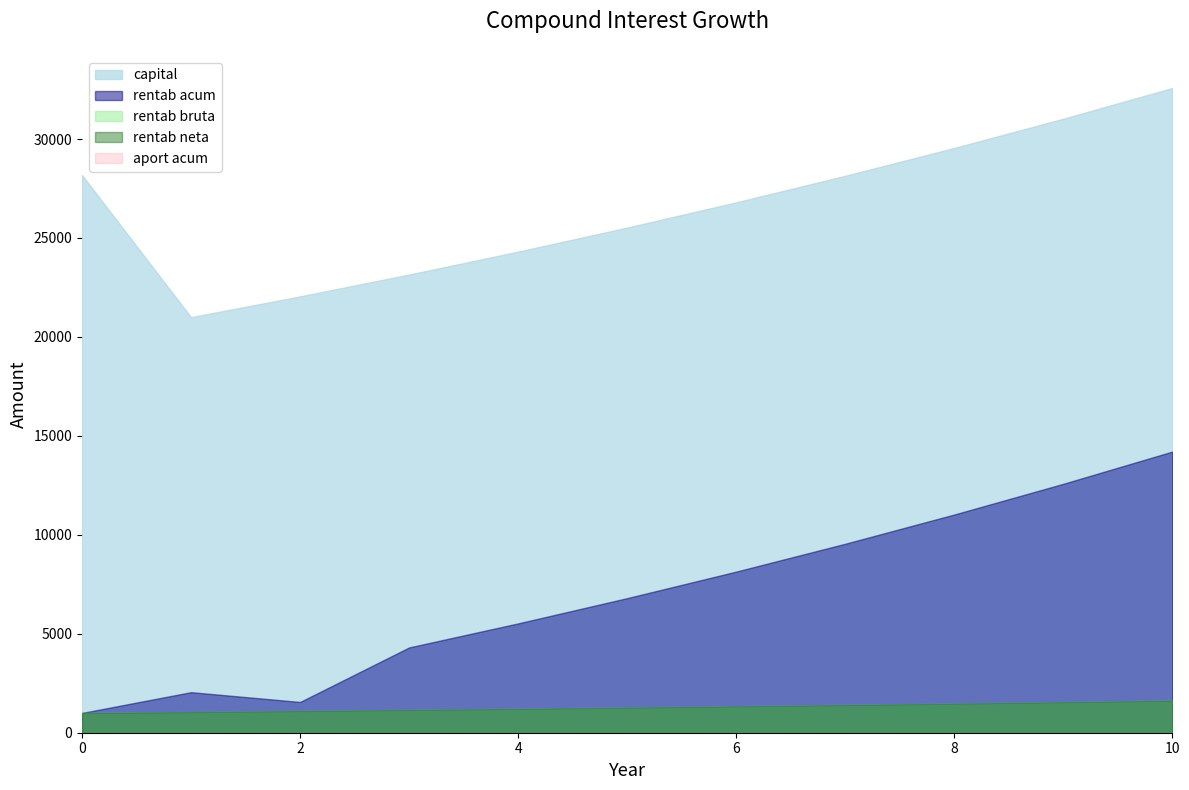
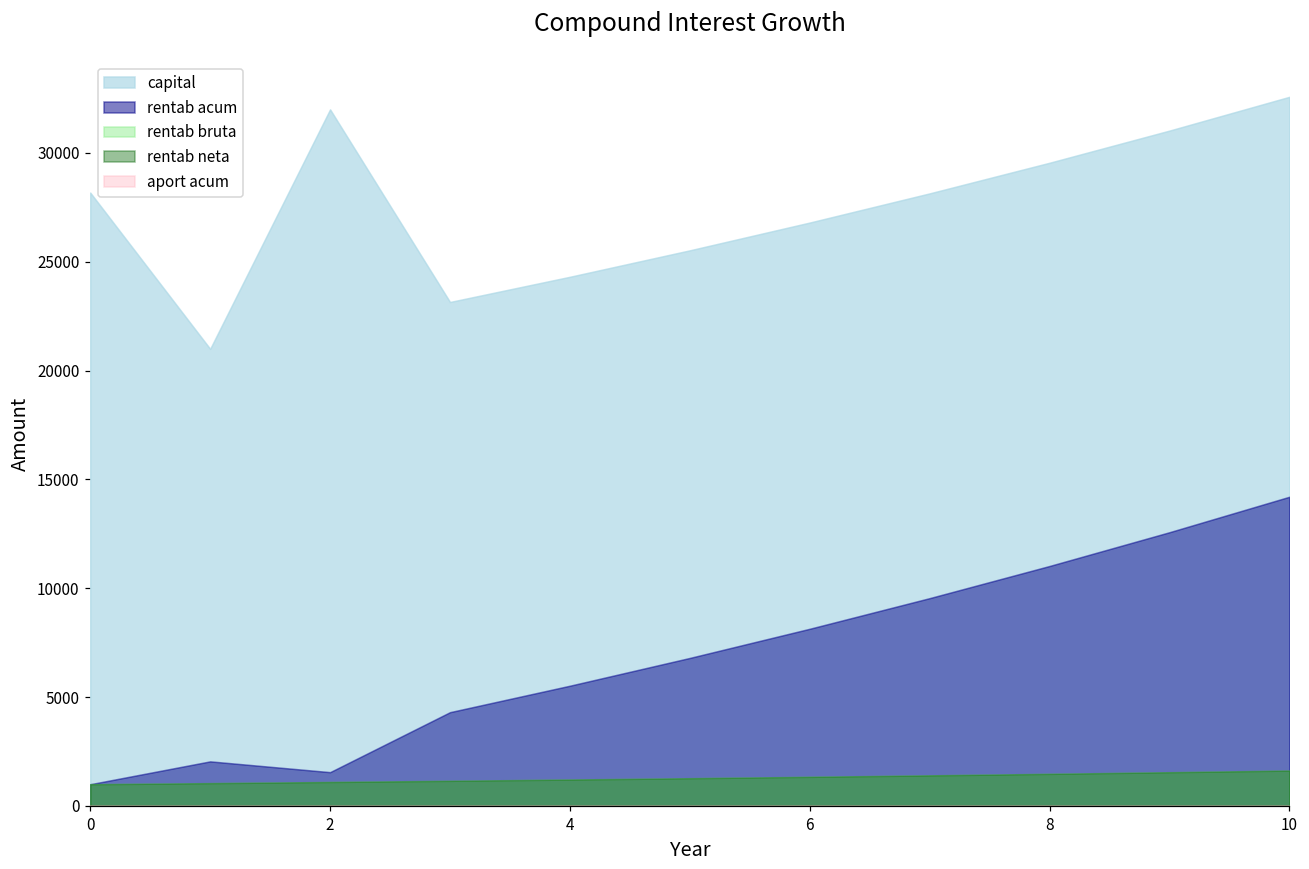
  {
    "capital": {
      "0": 28200,
-     "2": 22100,
+     "2": 32000,
      "4": 24300,
      "6": 26800,
      "8": 29500,
      "10": 32600
    },
    "rentab acum": {
      "2": 1600,
      "4": 5500,
      "6": 8100,
      "8": 11000,
      "10": 14200
    },
    "rentab neta": {
      "2": 1100,
      "4": 1200,
      "6": 1300,
      "8": 1500,
      "10": 1600
    },
    "aport acum": {
      "0": 0,
      "2": 0,
      "4": 0,
      "6": 0,
      "8": 0,
      "10": 0
    }
  }
